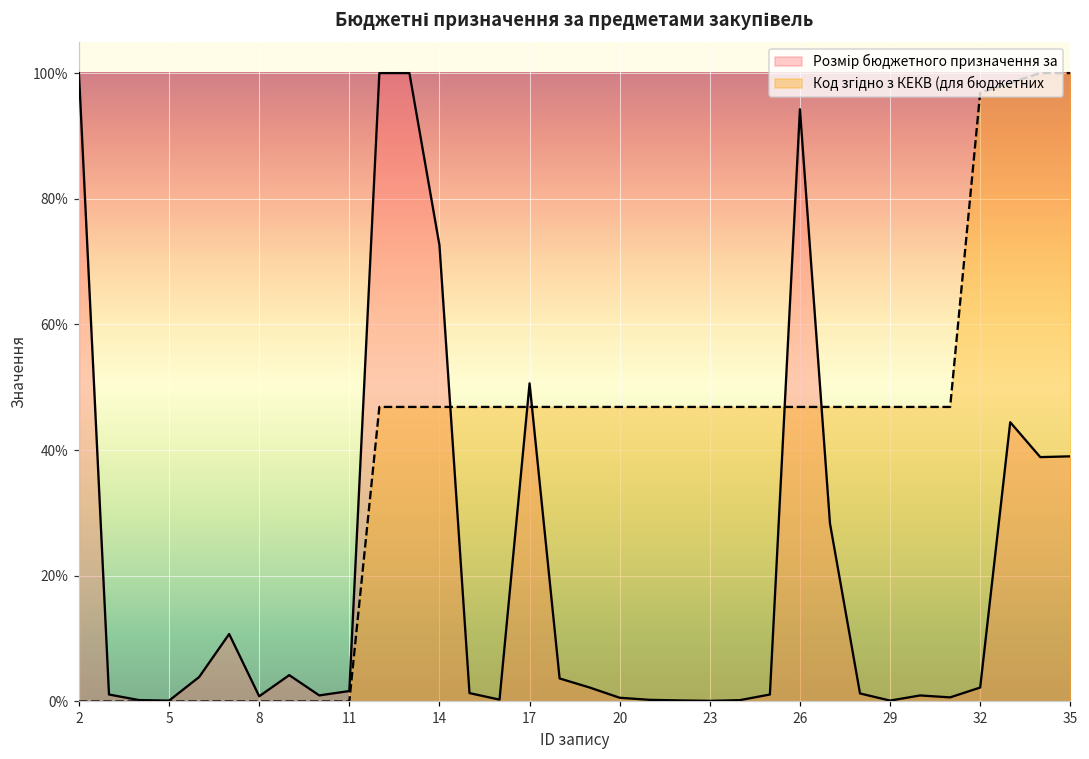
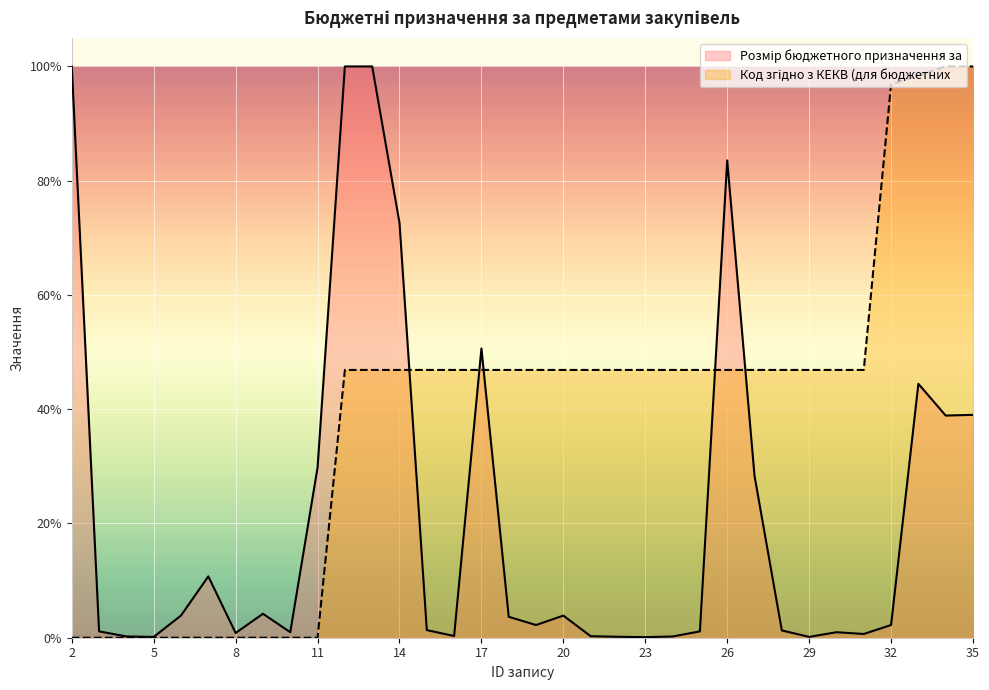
  {
    "Розмір бюджетного призначення за": {
      "2": "100%",
      "8": "1%",
-     "11": "2%",
+     "11": "30%",
      "14": "73%",
      "17": "51%",
-     "20": "1%",
+     "20": "4%",
      "23": "0%",
-     "26": "94%",
+     "26": "84%",
      "29": "0%",
      "32": "2%",
      "35": "39%"
    },
    "Код згідно з КЕКВ (для бюджетних": {
      "2": "0%",
      "8": "0%",
      "11": "0%",
      "14": "47%",
      "17": "47%",
      "20": "47%",
      "23": "47%",
      "26": "47%",
      "29": "47%",
      "35": "100%"
    }
  }
